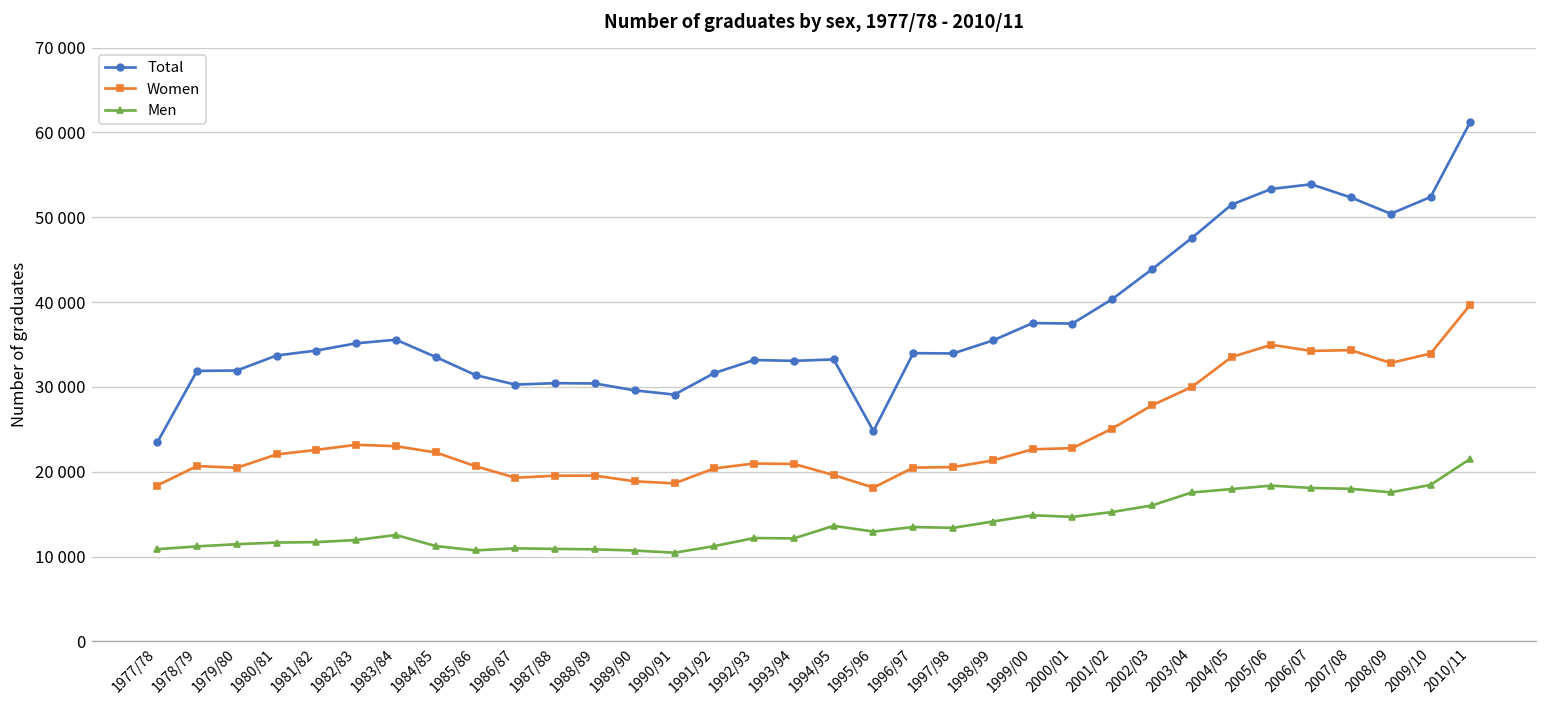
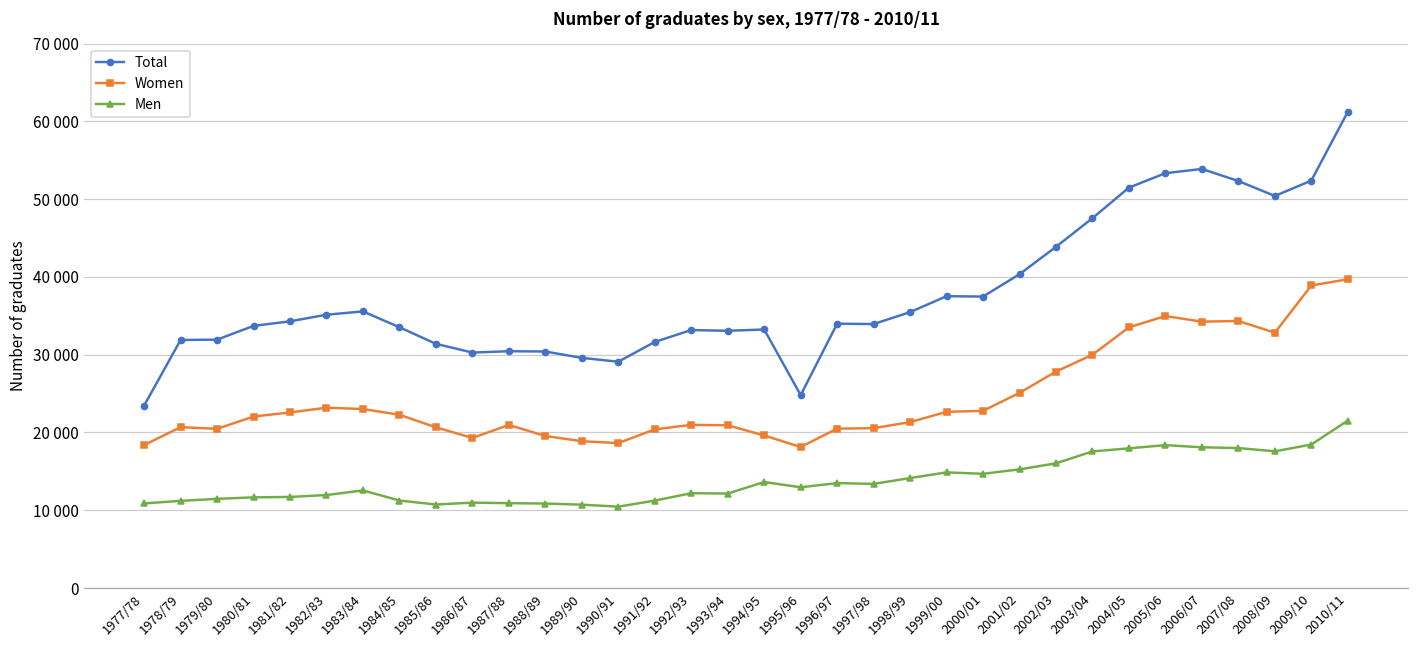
  {
    "Total": {
      "1977/78": 23000,
      "1978/79": 32000,
      "1979/80": 32000,
      "1980/81": 34000,
      "1981/82": 34000,
      "1982/83": 35000,
      "1983/84": 36000,
      "1984/85": 34000,
      "1985/86": 31000,
      "1986/87": 30000,
      "1987/88": 30000,
      "1988/89": 30000,
      "1989/90": 30000,
      "1990/91": 29000,
      "1991/92": 32000,
      "1992/93": 33000,
      "1993/94": 33000,
      "1994/95": 33000,
      "1995/96": 25000,
      "1996/97": 34000,
      "1997/98": 34000,
      "1998/99": 35000,
      "1999/00": 38000,
      "2000/01": 37000,
      "2001/02": 40000,
      "2002/03": 44000,
      "2003/04": 48000,
      "2004/05": 51000,
      "2005/06": 53000,
      "2006/07": 54000,
      "2007/08": 52000,
      "2008/09": 50000,
      "2009/10": 52000,
      "2010/11": 61000
    },
    "Women": {
      "1977/78": 18000,
      "1978/79": 21000,
      "1979/80": 20000,
      "1980/81": 22000,
      "1981/82": 23000,
      "1982/83": 23000,
      "1983/84": 23000,
      "1984/85": 22000,
      "1985/86": 21000,
      "1986/87": 19000,
-     "1987/88": 20000,
+     "1987/88": 21000,
      "1988/89": 20000,
      "1989/90": 19000,
      "1990/91": 19000,
      "1991/92": 20000,
      "1992/93": 21000,
      "1993/94": 21000,
      "1994/95": 20000,
      "1995/96": 18000,
      "1996/97": 20000,
      "1997/98": 21000,
      "1998/99": 21000,
      "1999/00": 23000,
      "2000/01": 23000,
      "2001/02": 25000,
      "2002/03": 28000,
      "2003/04": 30000,
      "2004/05": 34000,
      "2005/06": 35000,
      "2006/07": 34000,
      "2007/08": 34000,
      "2008/09": 33000,
-     "2009/10": 34000,
+     "2009/10": 39000,
      "2010/11": 40000
    },
    "Men": {
      "1977/78": 11000,
      "1978/79": 11000,
      "1979/80": 11000,
      "1980/81": 12000,
      "1981/82": 12000,
      "1982/83": 12000,
      "1983/84": 13000,
      "1984/85": 11000,
      "1985/86": 11000,
      "1986/87": 11000,
      "1987/88": 11000,
      "1988/89": 11000,
      "1989/90": 11000,
      "1990/91": 10000,
      "1991/92": 11000,
      "1992/93": 12000,
      "1993/94": 12000,
      "1994/95": 14000,
      "1995/96": 13000,
      "1996/97": 13000,
      "1997/98": 13000,
      "1998/99": 14000,
      "1999/00": 15000,
      "2000/01": 15000,
      "2001/02": 15000,
      "2002/03": 16000,
      "2003/04": 18000,
      "2004/05": 18000,
      "2005/06": 18000,
      "2006/07": 18000,
      "2007/08": 18000,
      "2008/09": 18000,
      "2009/10": 18000,
      "2010/11": 22000
    }
  }
